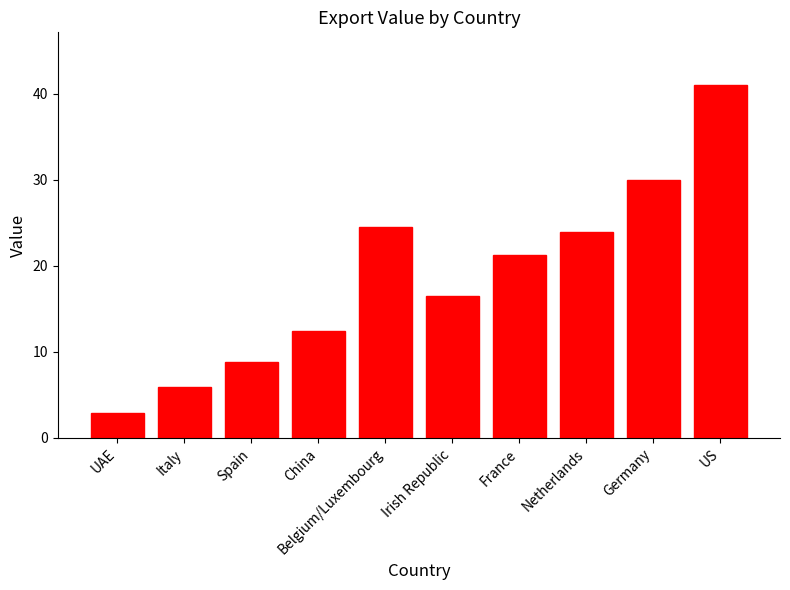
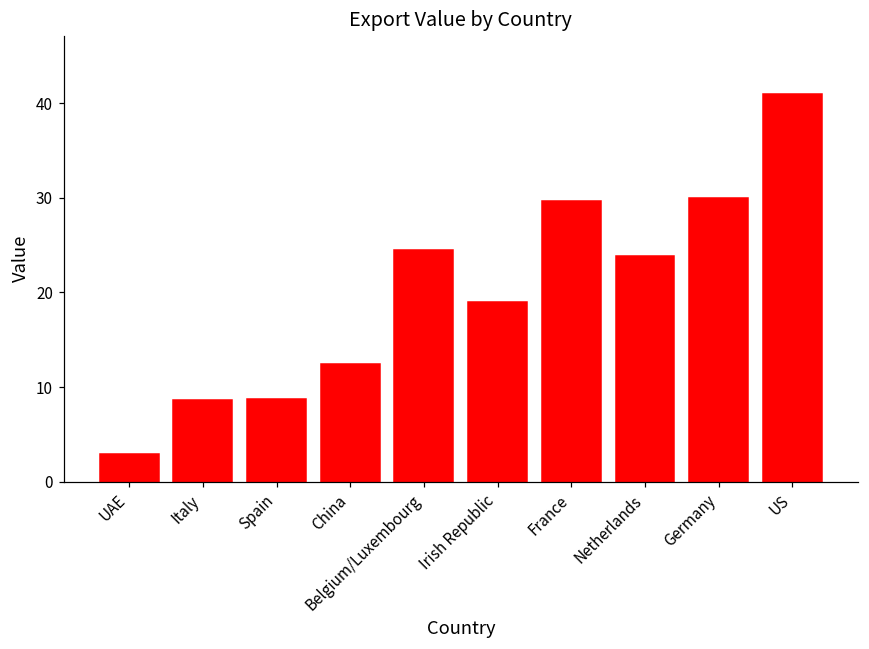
  {
    "UAE": 3,
-   "Italy": 6,
+   "Italy": 9,
    "Spain": 9,
    "China": 12,
    "Belgium/Luxembourg": 25,
-   "Irish Republic": 17,
-   "France": 21,
+   "Irish Republic": 19,
+   "France": 30,
    "Netherlands": 24,
    "Germany": 30,
    "US": 41
  }
